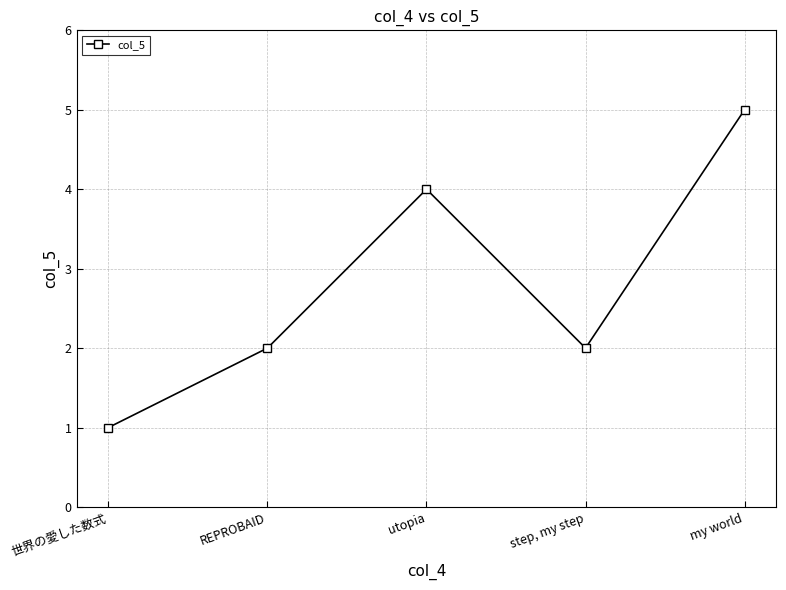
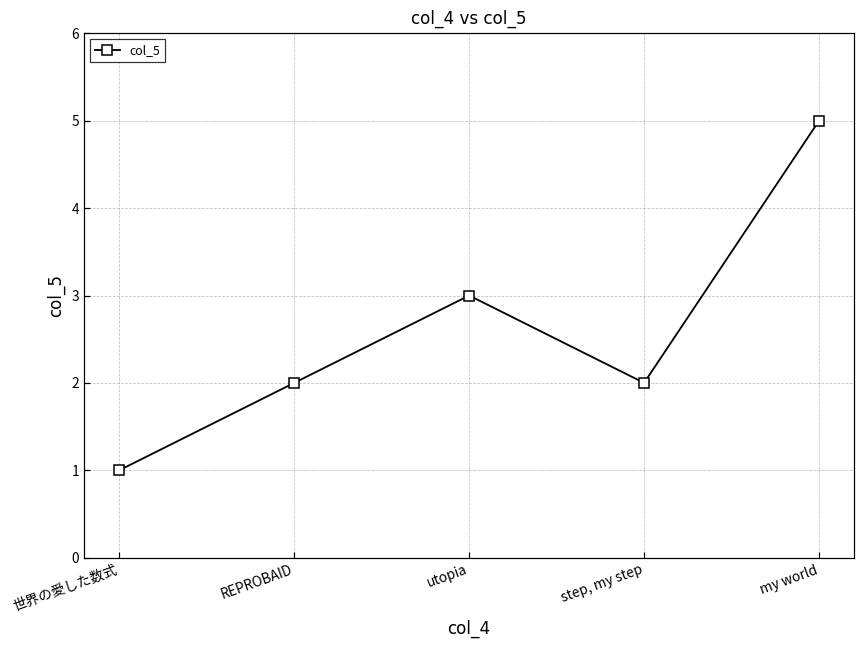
  {
    "世界の愛した数式": 1,
    "REPROBAID": 2,
-   "utopia": 4,
+   "utopia": 3,
    "step, my step": 2,
    "my world": 5
  }
